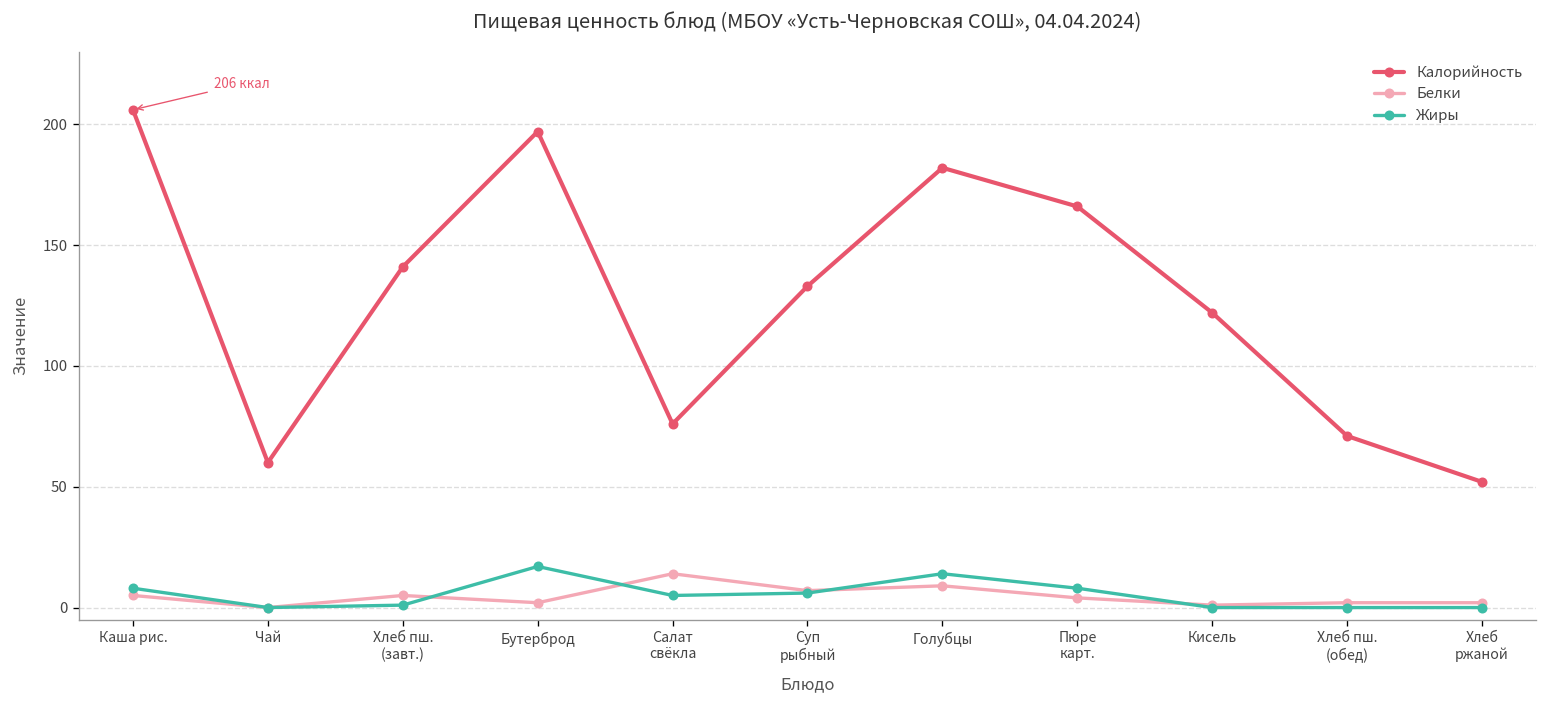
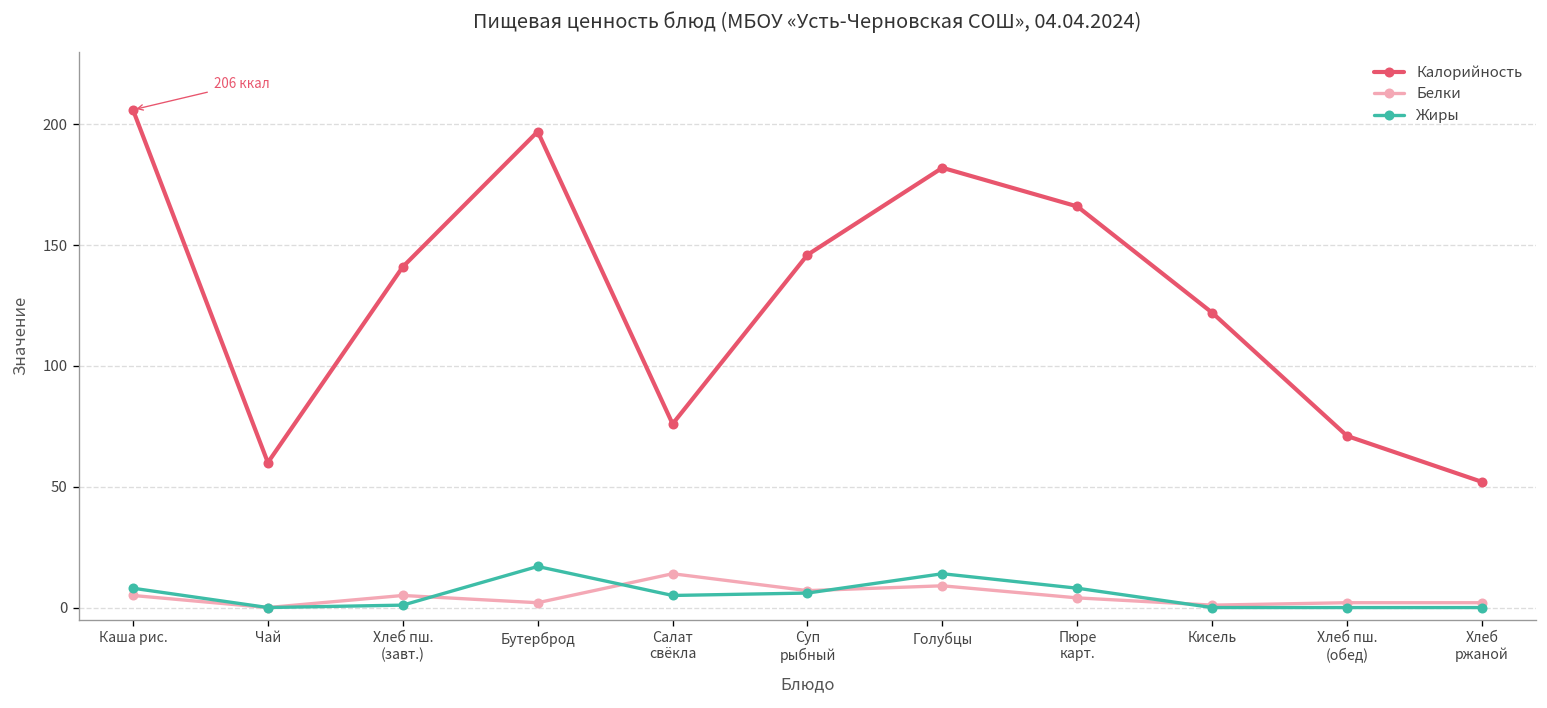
  {
    "Калорийность": {
      "Чай": 60,
      "Хлеб пш. (завт.)": 141,
      "Бутерброд": 197,
      "Салат свёкла": 76,
-     "Суп рыбный": 133,
+     "Суп рыбный": 146,
      "Голубцы": 182,
      "Пюре карт.": 166,
      "Кисель": 122,
      "Хлеб пш. (обед)": 71,
      "Хлеб ржаной": 52
    },
    "Белки": {
      "Каша рис.": 5,
      "Хлеб пш. (завт.)": 5,
      "Бутерброд": 2,
      "Салат свёкла": 14,
      "Голубцы": 9,
      "Пюре карт.": 4,
      "Хлеб пш. (обед)": 2,
      "Хлеб ржаной": 2
    },
    "Жиры": {
      "Каша рис.": 8,
      "Хлеб пш. (завт.)": 1,
      "Бутерброд": 17,
      "Салат свёкла": 5,
      "Голубцы": 14,
      "Пюре карт.": 8,
      "Хлеб пш. (обед)": 0,
      "Хлеб ржаной": 0
    }
  }
